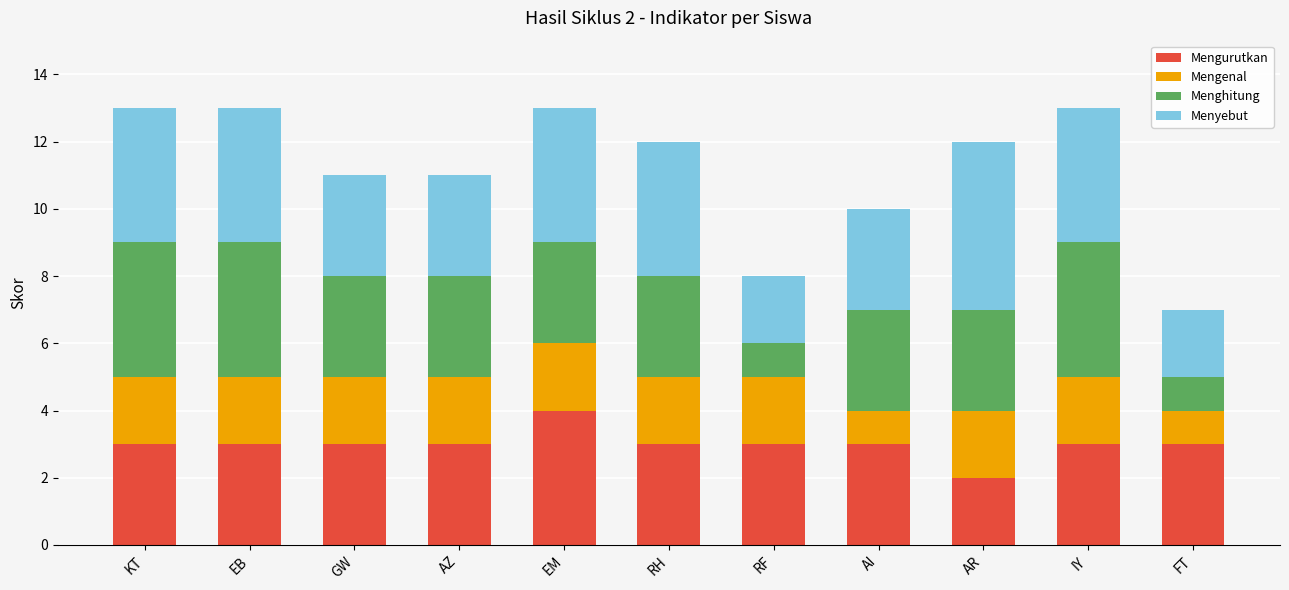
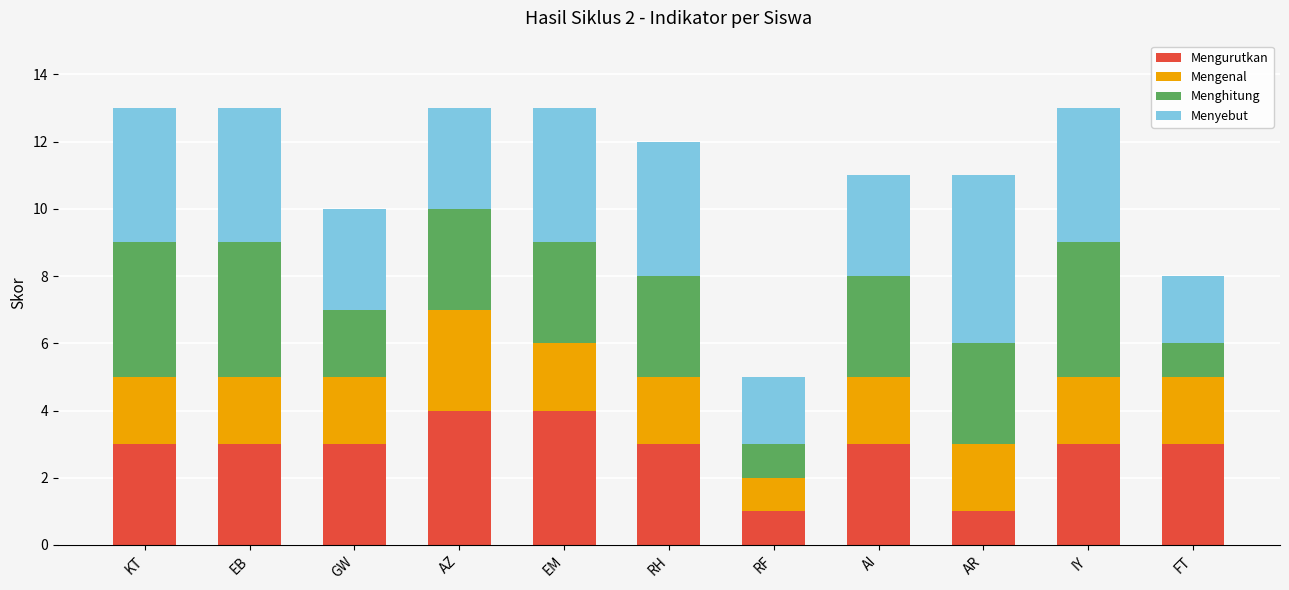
  {
    "Mengurutkan": {
      "KT": 3,
      "EB": 3,
      "GW": 3,
-     "AZ": 3,
+     "AZ": 4,
      "EM": 4,
      "RH": 3,
-     "RF": 3,
+     "RF": 1,
      "AI": 3,
-     "AR": 2,
+     "AR": 1,
      "IY": 3,
      "FT": 3
    },
    "Mengenal": {
-     "AZ": 2,
-     "RF": 2,
-     "AI": 1,
-     "FT": 1
+     "AZ": 3,
+     "RF": 1,
+     "AI": 2,
+     "FT": 2
    },
    "Menghitung": {
      "KT": 4,
      "EB": 4,
-     "GW": 3,
+     "GW": 2,
      "AZ": 3,
      "EM": 3,
      "RH": 3,
      "RF": 1,
      "AI": 3,
      "AR": 3,
      "IY": 4,
      "FT": 1
    },
    "Menyebut": {
      "KT": 4,
      "EB": 4,
      "GW": 3,
      "AZ": 3,
      "EM": 4,
      "RH": 4,
      "RF": 2,
      "AI": 3,
      "AR": 5,
      "IY": 4,
      "FT": 2
    }
  }
